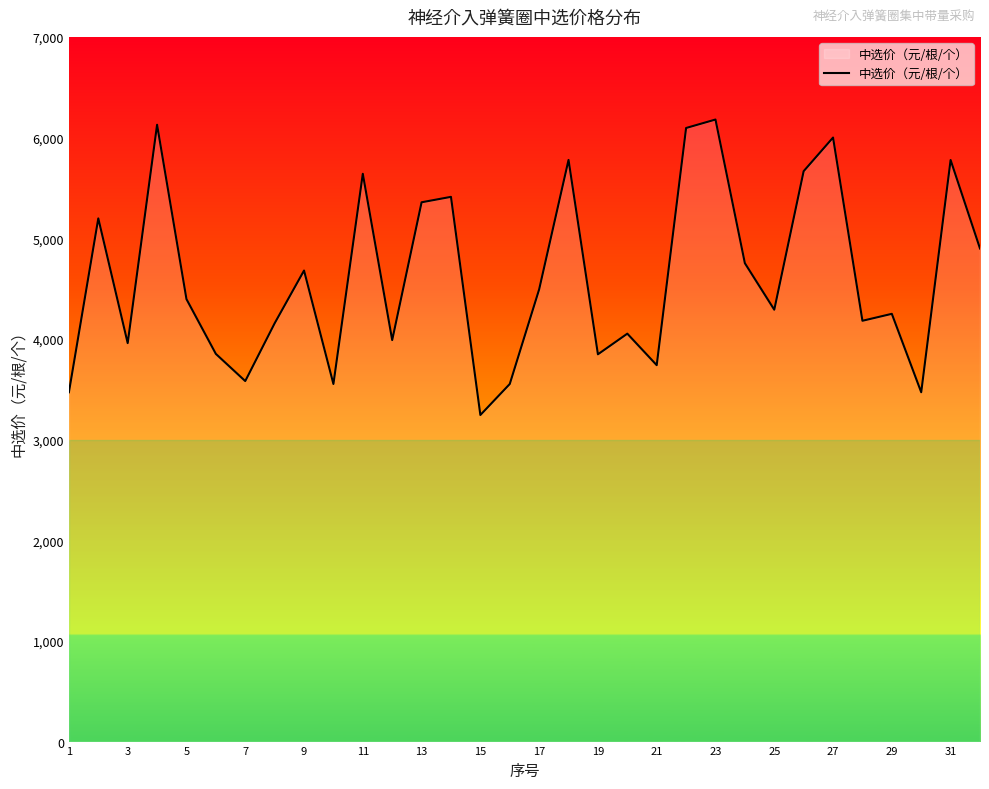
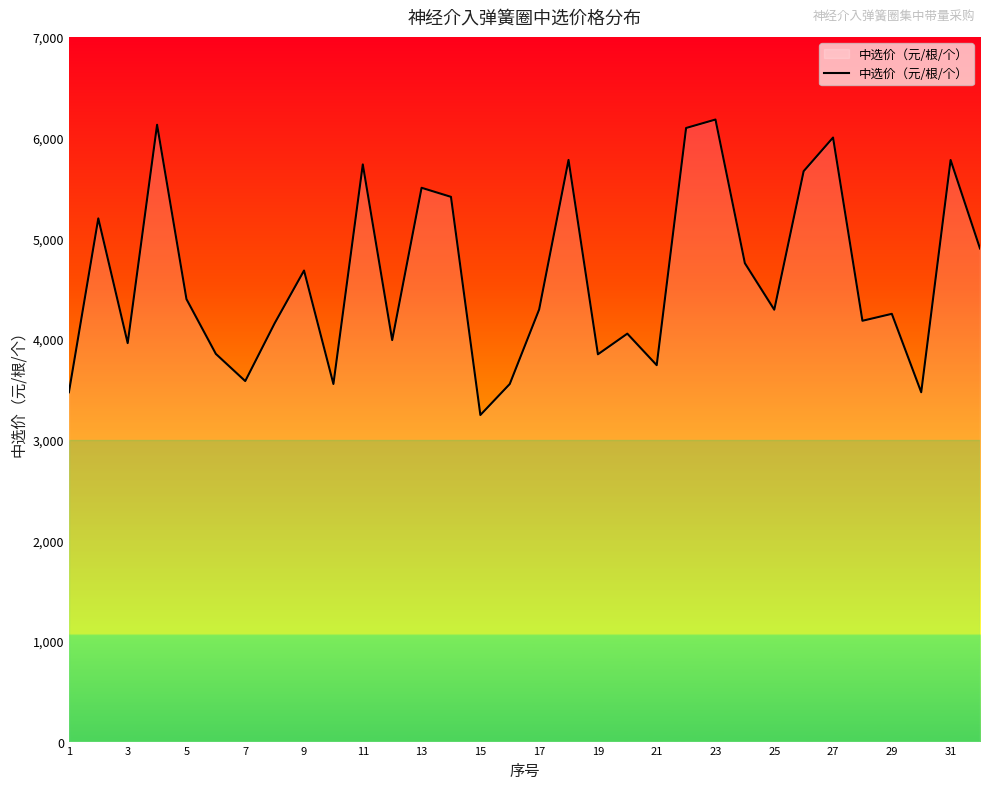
  {
    "1": "3,470",
    "3": "3,960",
    "5": "4,400",
    "7": "3,580",
    "9": "4,680",
-   "11": "5,640",
-   "13": "5,360",
+   "11": "5,730",
+   "13": "5,500",
    "15": "3,240",
-   "17": "4,490",
+   "17": "4,290",
    "19": "3,850",
    "21": "3,740",
    "23": "6,180",
    "25": "4,290",
    "27": "6,000",
    "29": "4,250",
    "31": "5,780"
  }
